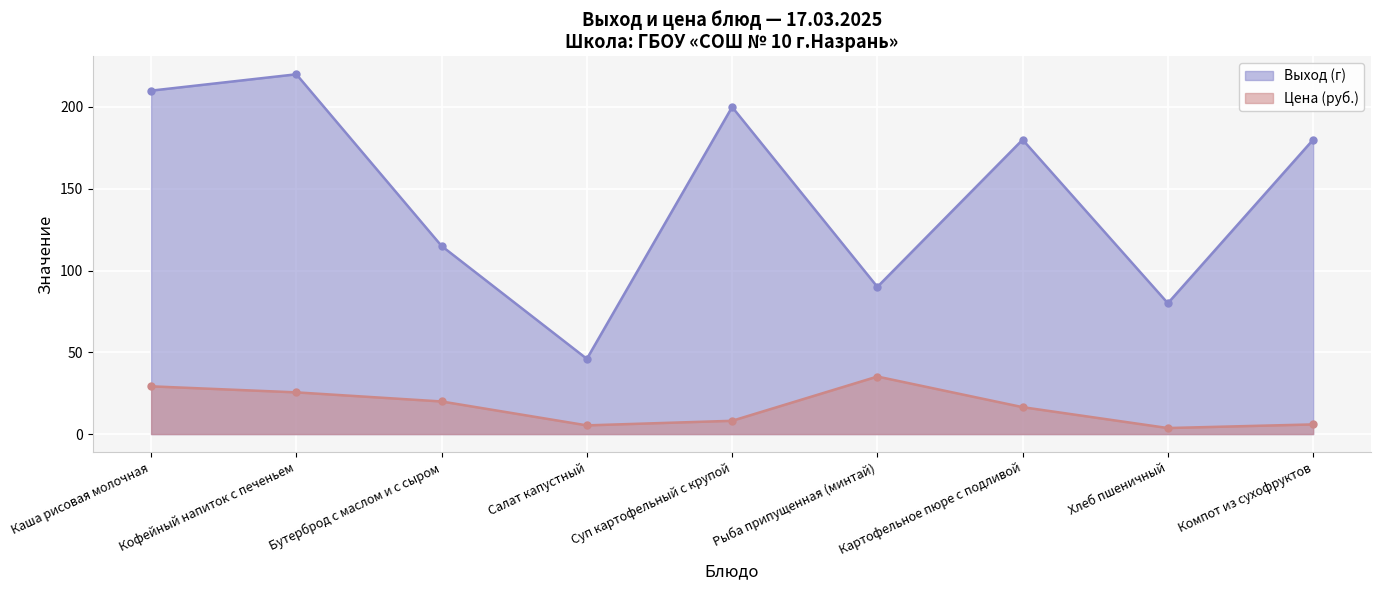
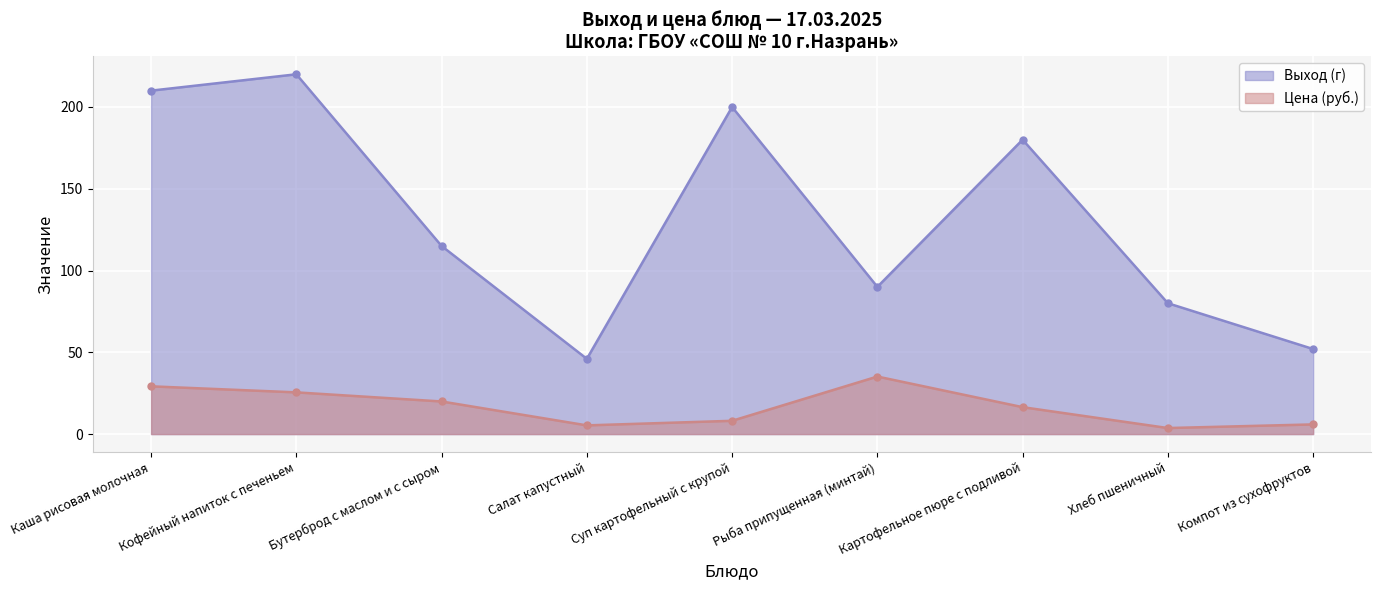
  {
    "Выход (г)": {
      "Каша рисовая молочная": 210,
      "Кофейный напиток с печеньем": 220,
      "Бутерброд с маслом и с сыром": 115,
      "Салат капустный": 46,
      "Суп картофельный с крупой": 200,
      "Рыба припущенная (минтай)": 90,
      "Картофельное пюре с подливой": 180,
      "Хлеб пшеничный": 80,
-     "Компот из сухофруктов": 180
+     "Компот из сухофруктов": 52
    },
    "Цена (руб.)": {
      "Каша рисовая молочная": 29,
      "Кофейный напиток с печеньем": 26,
      "Бутерброд с маслом и с сыром": 20,
      "Салат капустный": 5,
      "Суп картофельный с крупой": 8,
      "Рыба припущенная (минтай)": 35,
      "Картофельное пюре с подливой": 16,
      "Хлеб пшеничный": 4,
      "Компот из сухофруктов": 6
    }
  }
